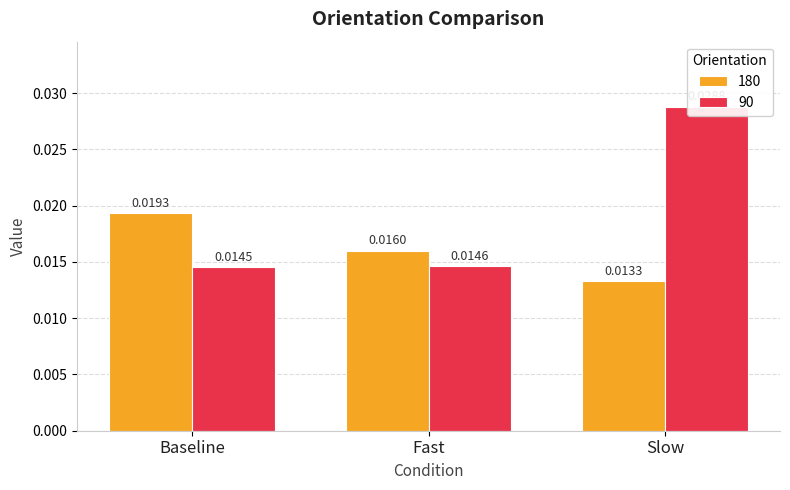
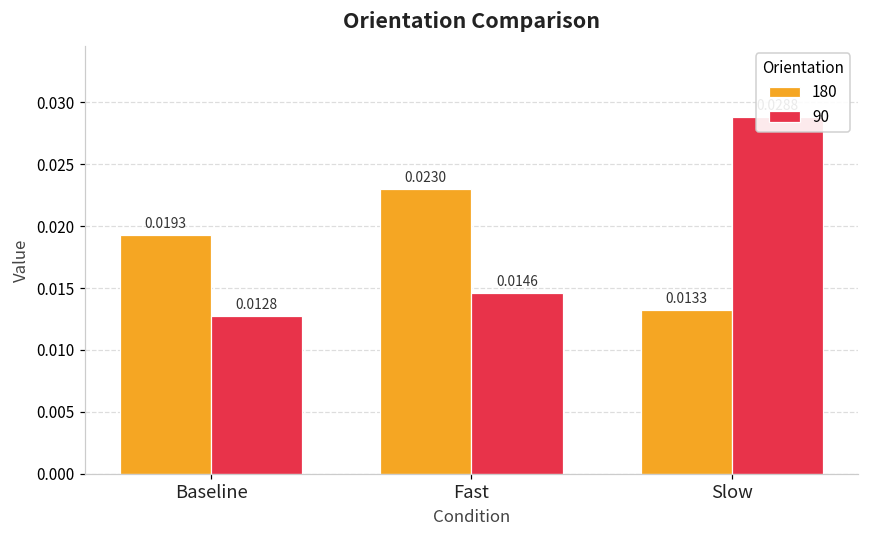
  {
    "180": {
      "Baseline": 0.0193,
-     "Fast": 0.0160,
+     "Fast": 0.0230,
      "Slow": 0.0133
    },
    "90": {
-     "Baseline": 0.0145,
+     "Baseline": 0.0128,
      "Fast": 0.0146
    }
  }
